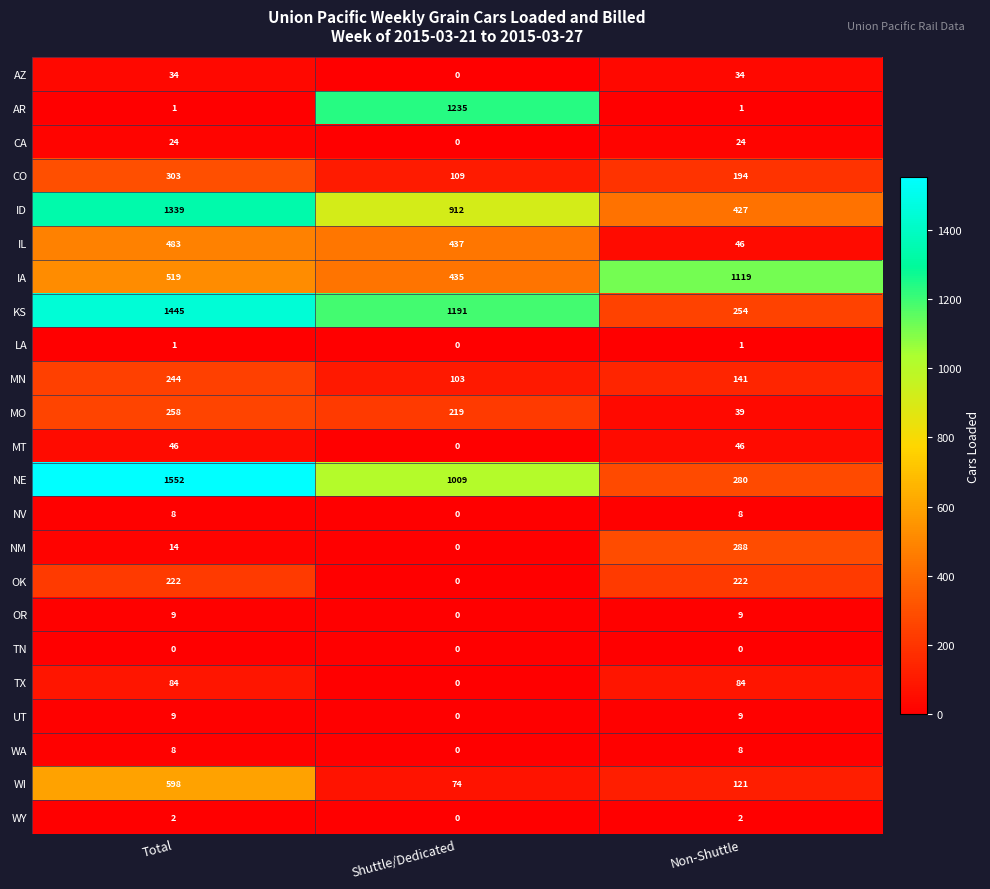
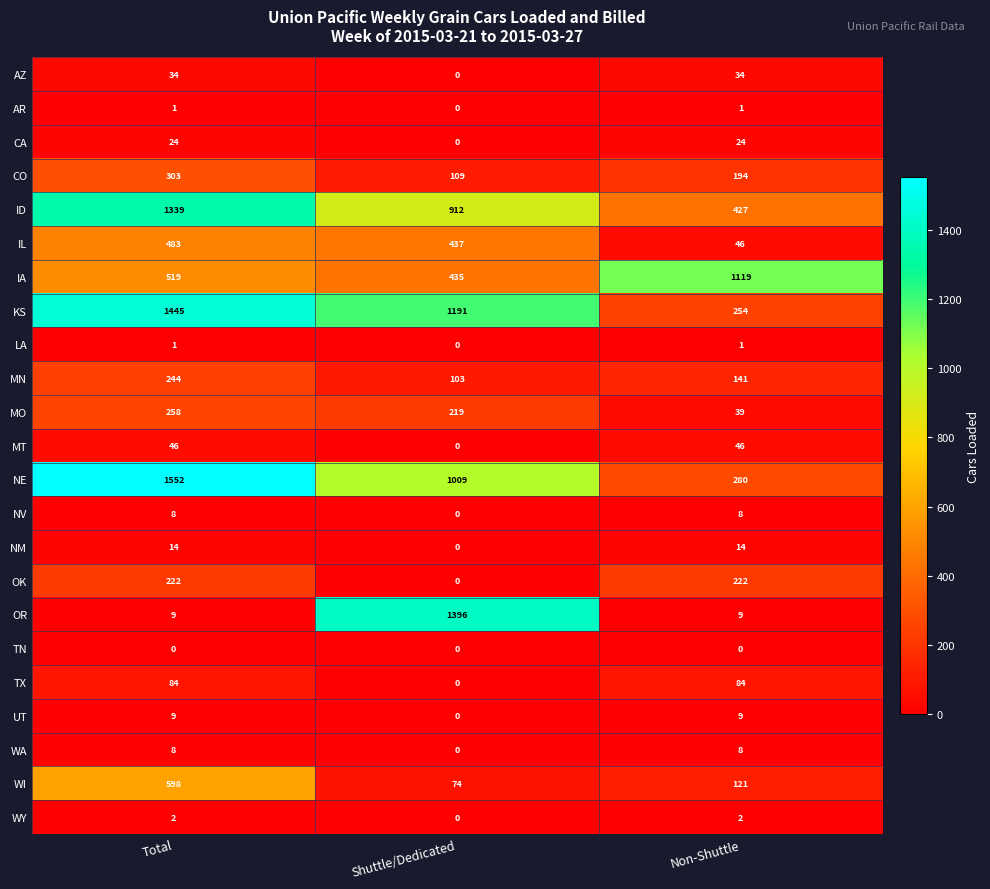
  {
    "AZ": {
      "Total": 34,
      "Shuttle/Dedicated": 0,
      "Non-Shuttle": 34
    },
    "AR": {
      "Total": 1,
-     "Shuttle/Dedicated": 1235,
+     "Shuttle/Dedicated": 0,
      "Non-Shuttle": 1
    },
    "CA": {
      "Total": 24,
      "Shuttle/Dedicated": 0,
      "Non-Shuttle": 24
    },
    "CO": {
      "Total": 303,
      "Shuttle/Dedicated": 109,
      "Non-Shuttle": 194
    },
    "ID": {
      "Total": 1339,
      "Shuttle/Dedicated": 912,
      "Non-Shuttle": 427
    },
    "IL": {
      "Total": 483,
      "Shuttle/Dedicated": 437,
      "Non-Shuttle": 46
    },
    "IA": {
      "Total": 519,
      "Shuttle/Dedicated": 435,
      "Non-Shuttle": 1119
    },
    "KS": {
      "Total": 1445,
      "Shuttle/Dedicated": 1191,
      "Non-Shuttle": 254
    },
    "LA": {
      "Total": 1,
      "Shuttle/Dedicated": 0,
      "Non-Shuttle": 1
    },
    "MN": {
      "Total": 244,
      "Shuttle/Dedicated": 103,
      "Non-Shuttle": 141
    },
    "MO": {
      "Total": 258,
      "Shuttle/Dedicated": 219,
      "Non-Shuttle": 39
    },
    "MT": {
      "Total": 46,
      "Shuttle/Dedicated": 0,
      "Non-Shuttle": 46
    },
    "NE": {
      "Total": 1552,
      "Shuttle/Dedicated": 1009,
      "Non-Shuttle": 280
    },
    "NV": {
      "Total": 8,
      "Shuttle/Dedicated": 0,
      "Non-Shuttle": 8
    },
    "NM": {
      "Total": 14,
      "Shuttle/Dedicated": 0,
-     "Non-Shuttle": 288
+     "Non-Shuttle": 14
    },
    "OK": {
      "Total": 222,
      "Shuttle/Dedicated": 0,
      "Non-Shuttle": 222
    },
    "OR": {
      "Total": 9,
-     "Shuttle/Dedicated": 0,
+     "Shuttle/Dedicated": 1396,
      "Non-Shuttle": 9
    },
    "TN": {
      "Total": 0,
      "Shuttle/Dedicated": 0,
      "Non-Shuttle": 0
    },
    "TX": {
      "Total": 84,
      "Shuttle/Dedicated": 0,
      "Non-Shuttle": 84
    },
    "UT": {
      "Total": 9,
      "Shuttle/Dedicated": 0,
      "Non-Shuttle": 9
    },
    "WA": {
      "Total": 8,
      "Shuttle/Dedicated": 0,
      "Non-Shuttle": 8
    },
    "WI": {
      "Total": 598,
      "Shuttle/Dedicated": 74,
      "Non-Shuttle": 121
    },
    "WY": {
      "Total": 2,
      "Shuttle/Dedicated": 0,
      "Non-Shuttle": 2
    }
  }
